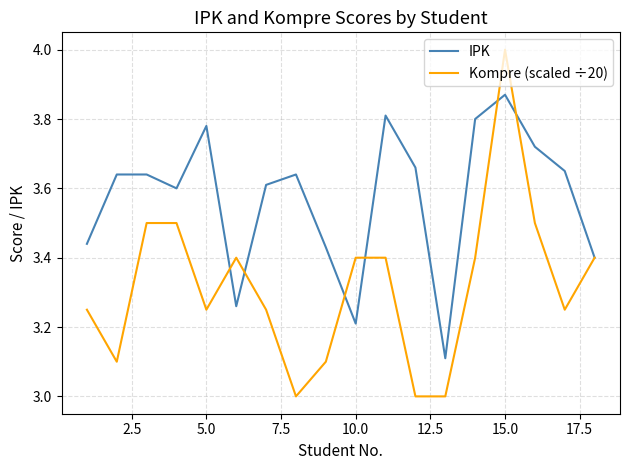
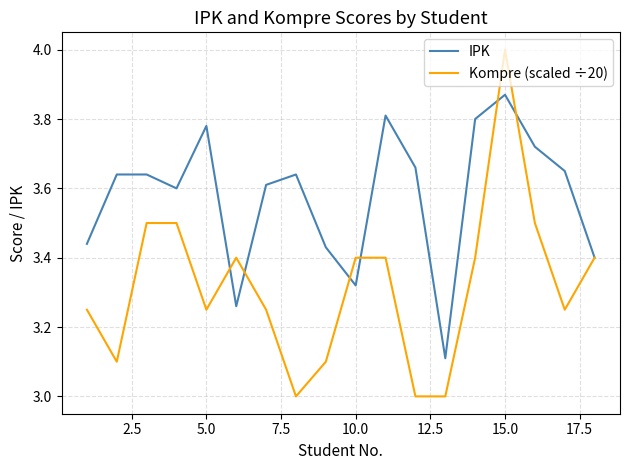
  {
    "IPK": {
      "5.0": 3.78,
-     "10.0": 3.21,
+     "10.0": 3.32,
      "15.0": 3.87
    },
    "Kompre (scaled ÷20)": {
      "5.0": 3.25,
      "10.0": 3.40
    }
  }
